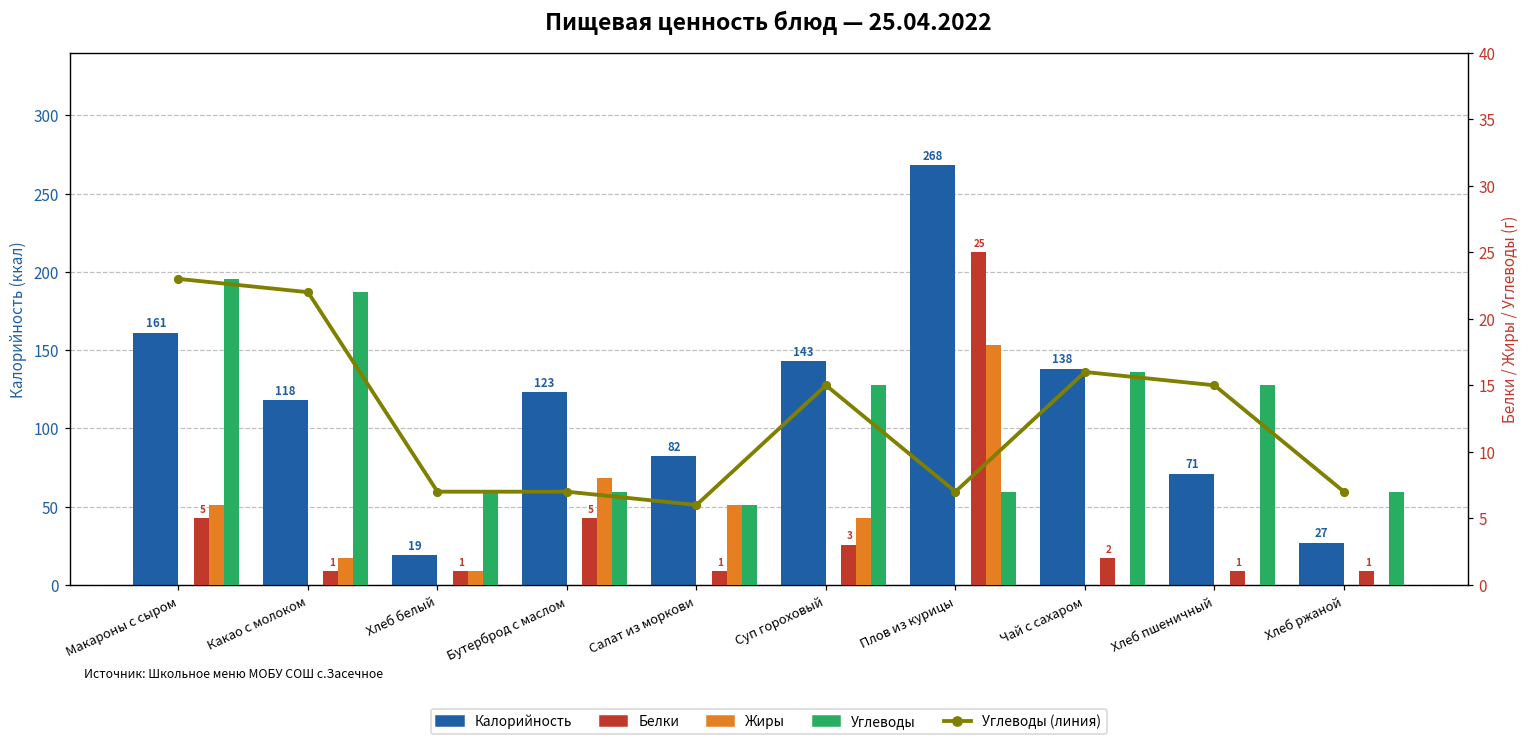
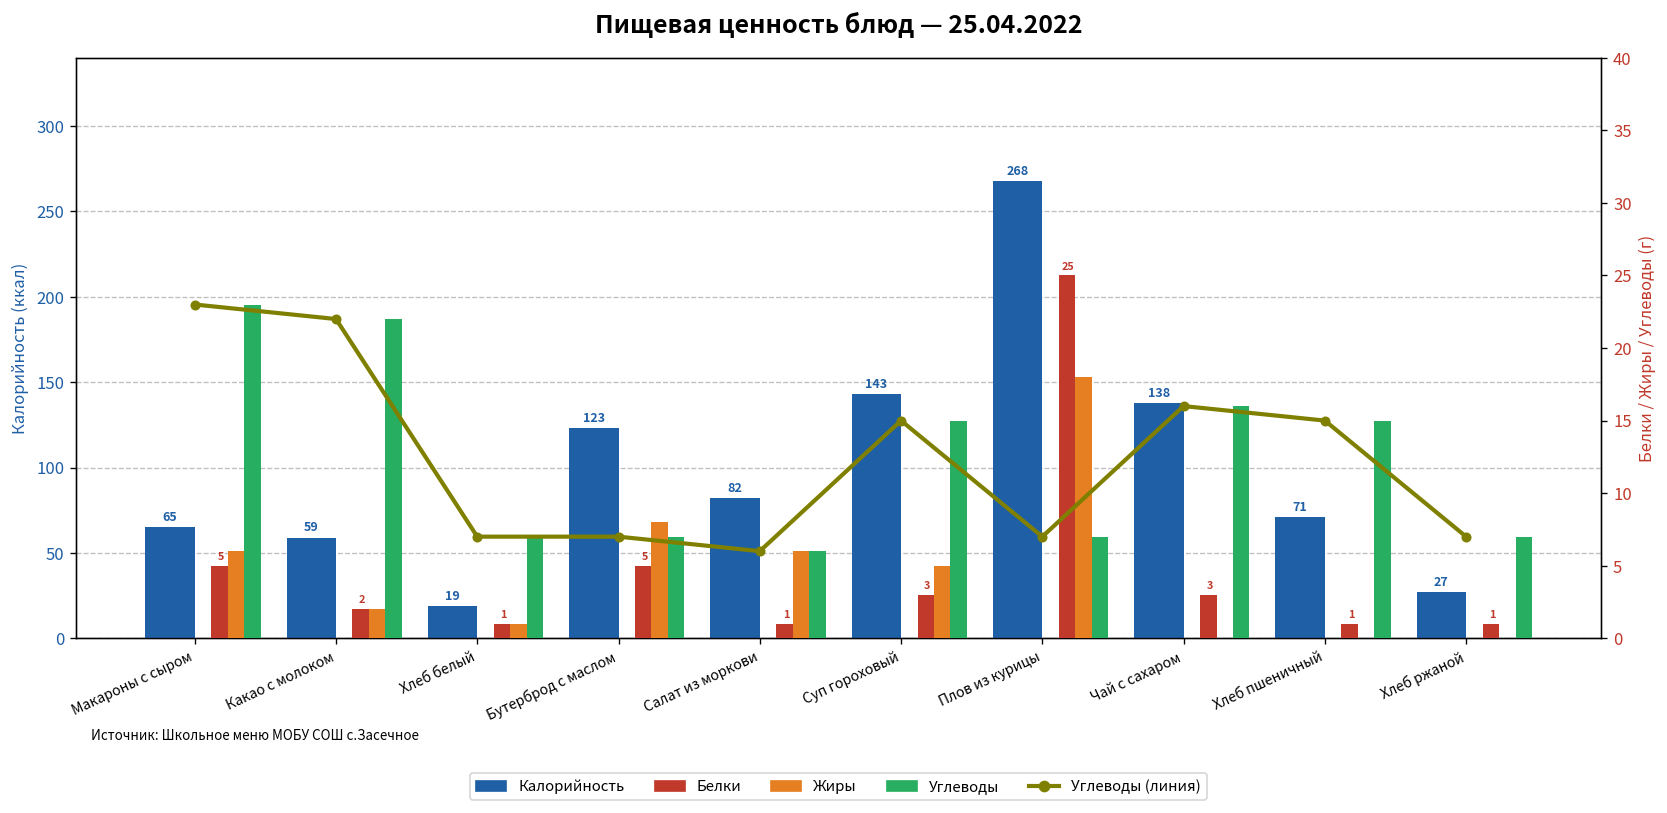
  {
    "Калорийность": {
-     "Макароны с сыром": 161,
-     "Какао с молоком": 118,
+     "Макароны с сыром": 65,
+     "Какао с молоком": 59,
      "Хлеб белый": 19,
      "Бутерброд с маслом": 123,
      "Салат из моркови": 82,
      "Суп гороховый": 143,
      "Плов из курицы": 268,
      "Чай с сахаром": 138,
      "Хлеб пшеничный": 71,
      "Хлеб ржаной": 27
    },
    "Белки": {
      "Макароны с сыром": 5,
-     "Какао с молоком": 1,
+     "Какао с молоком": 2,
      "Хлеб белый": 1,
      "Бутерброд с маслом": 5,
      "Салат из моркови": 1,
      "Суп гороховый": 3,
      "Плов из курицы": 25,
-     "Чай с сахаром": 2,
+     "Чай с сахаром": 3,
      "Хлеб пшеничный": 1,
      "Хлеб ржаной": 1
    }
  }
